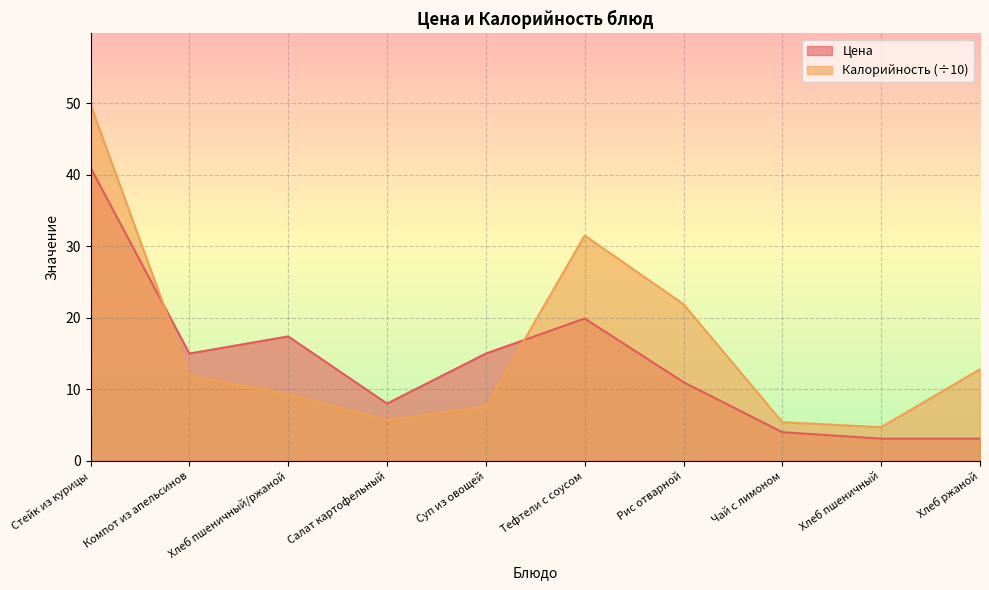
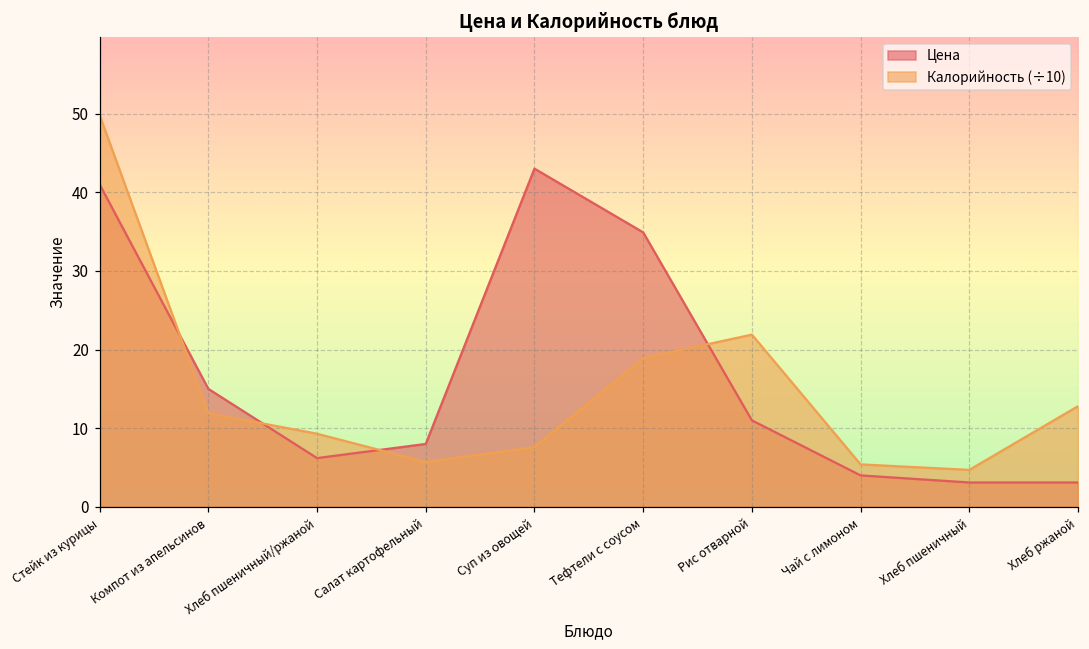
  {
    "Цена": {
      "Стейк из курицы": 41,
      "Компот из апельсинов": 15,
-     "Хлеб пшеничный/ржаной": 17,
+     "Хлеб пшеничный/ржаной": 6,
      "Салат картофельный": 8,
-     "Суп из овощей": 15,
-     "Тефтели с соусом": 20,
+     "Суп из овощей": 43,
+     "Тефтели с соусом": 35,
      "Рис отварной": 11,
      "Чай с лимоном": 4,
      "Хлеб пшеничный": 3,
      "Хлеб ржаной": 3
    },
    "Калорийность (÷10)": {
      "Стейк из курицы": 50,
      "Компот из апельсинов": 12,
      "Хлеб пшеничный/ржаной": 9,
      "Салат картофельный": 6,
      "Суп из овощей": 8,
-     "Тефтели с соусом": 32,
+     "Тефтели с соусом": 19,
      "Рис отварной": 22,
      "Чай с лимоном": 5,
      "Хлеб пшеничный": 5,
      "Хлеб ржаной": 13
    }
  }
